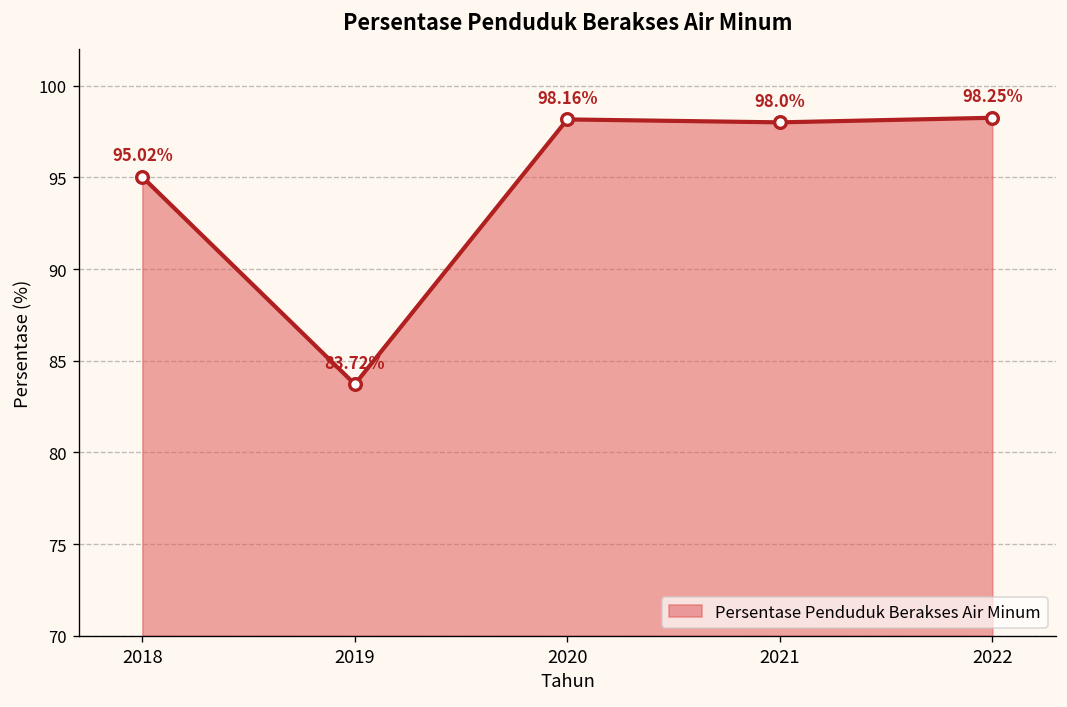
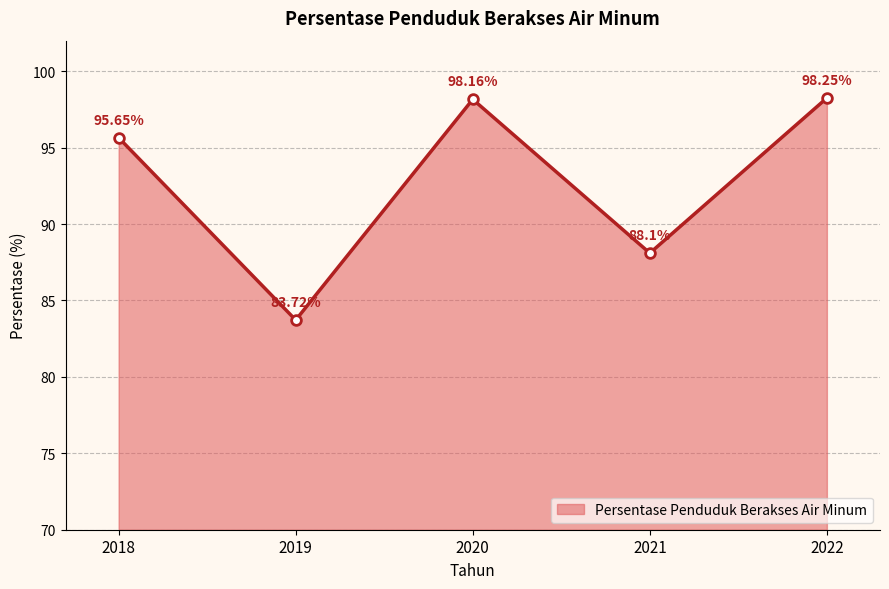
  {
-   "2018": "95.02%",
+   "2018": "95.65%",
    "2019": "83.72%",
    "2020": "98.16%",
-   "2021": "98.0%",
+   "2021": "88.1%",
    "2022": "98.25%"
  }
